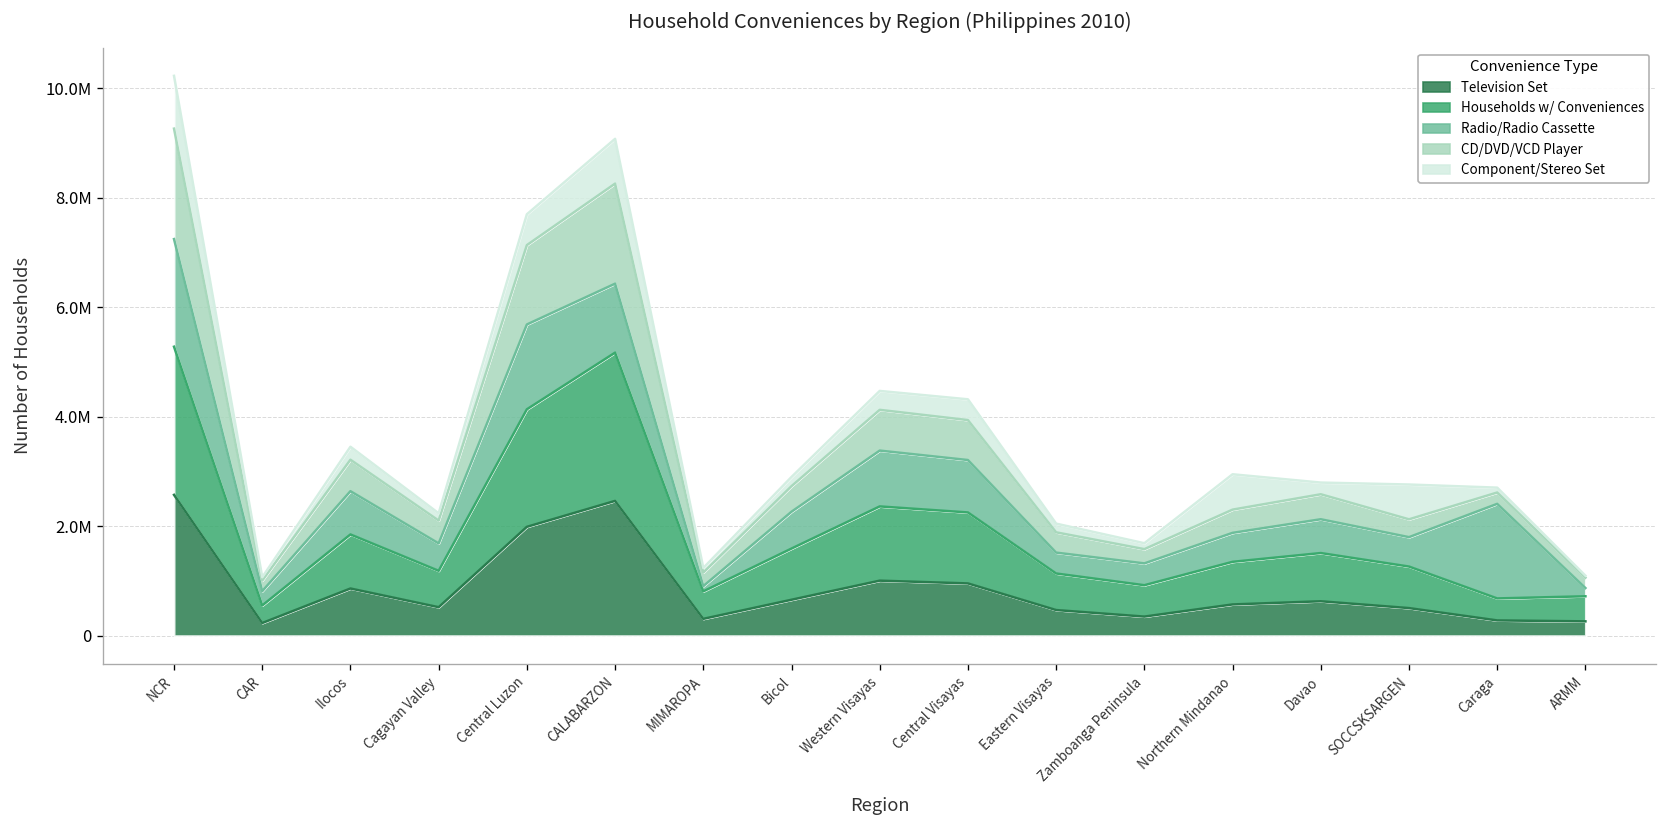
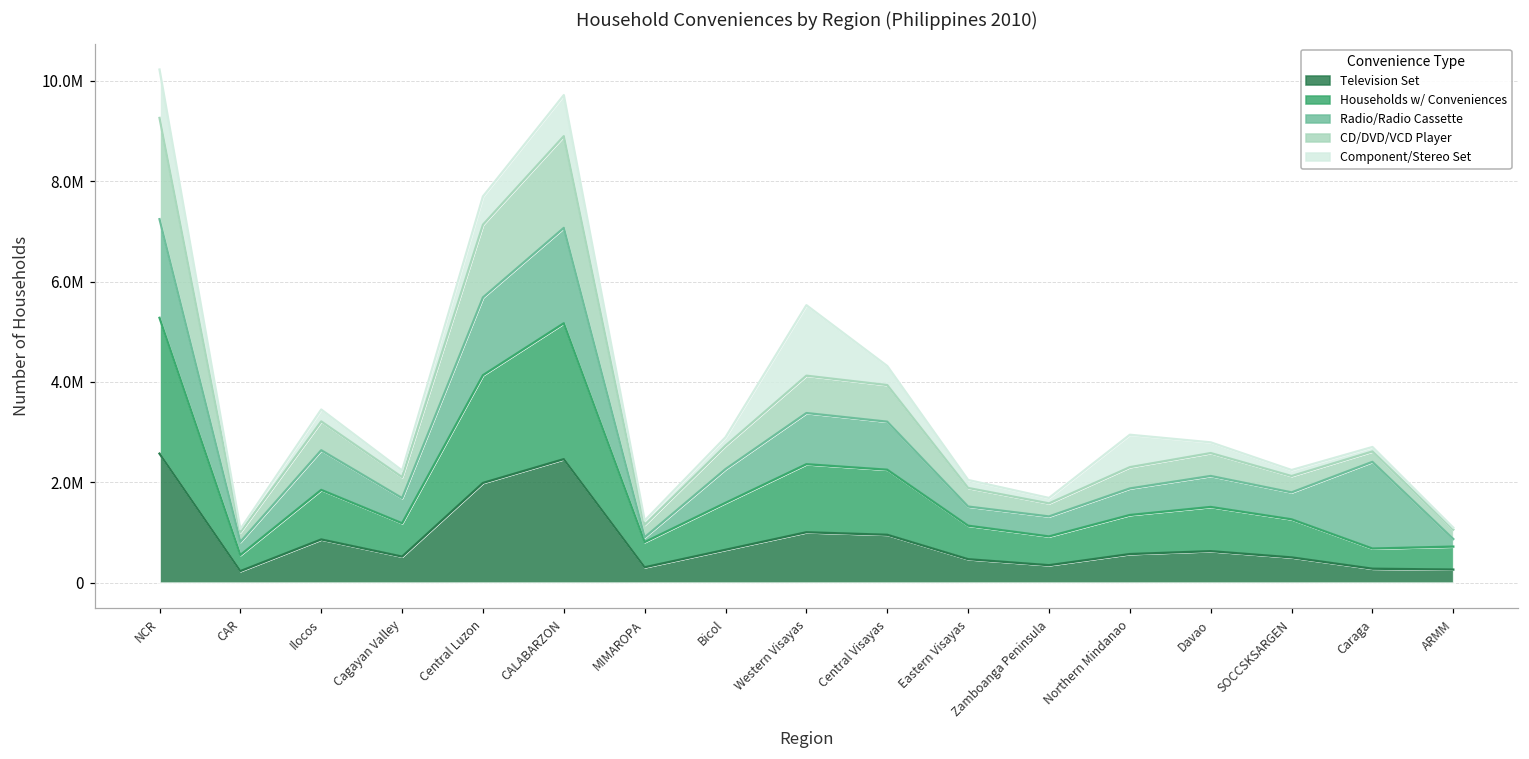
  {
    "Radio/Radio Cassette": {
      "NCR": 2000000,
      "CAR": 300000,
      "Ilocos": 800000,
      "Cagayan Valley": 500000,
      "Central Luzon": 1500000,
-     "CALABARZON": 1300000,
+     "CALABARZON": 1900000,
      "MIMAROPA": 100000,
      "Bicol": 700000,
      "Western Visayas": 1000000,
      "Central Visayas": 1000000,
      "Eastern Visayas": 400000,
      "Zamboanga Peninsula": 400000,
      "Northern Mindanao": 500000,
      "Davao": 600000,
      "SOCCSKSARGEN": 500000,
      "Caraga": 1700000,
      "ARMM": 200000
    },
    "CD/DVD/VCD Player": {
      "NCR": 2000000,
      "CAR": 200000,
      "Ilocos": 600000,
      "Cagayan Valley": 400000,
      "Central Luzon": 1400000,
      "CALABARZON": 1800000,
      "MIMAROPA": 200000,
      "Bicol": 500000,
      "Western Visayas": 700000,
      "Central Visayas": 700000,
      "Eastern Visayas": 400000,
      "Zamboanga Peninsula": 300000,
      "Northern Mindanao": 400000,
      "Davao": 500000,
      "SOCCSKSARGEN": 300000,
      "Caraga": 200000
    },
    "Component/Stereo Set": {
      "NCR": 1000000,
      "CAR": 100000,
      "Ilocos": 200000,
      "Cagayan Valley": 100000,
      "Central Luzon": 600000,
      "CALABARZON": 800000,
      "MIMAROPA": 100000,
      "Bicol": 200000,
-     "Western Visayas": 300000,
+     "Western Visayas": 1400000,
      "Central Visayas": 400000,
      "Eastern Visayas": 200000,
      "Zamboanga Peninsula": 100000,
      "Northern Mindanao": 600000,
      "Davao": 200000,
-     "SOCCSKSARGEN": 600000,
+     "SOCCSKSARGEN": 100000,
      "Caraga": 100000
    }
  }
